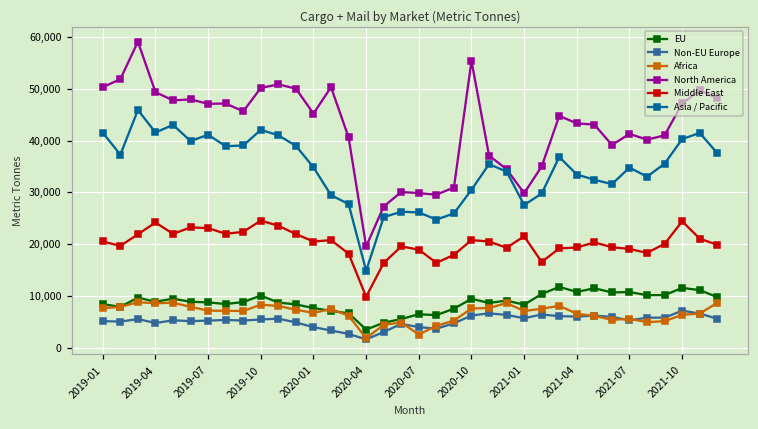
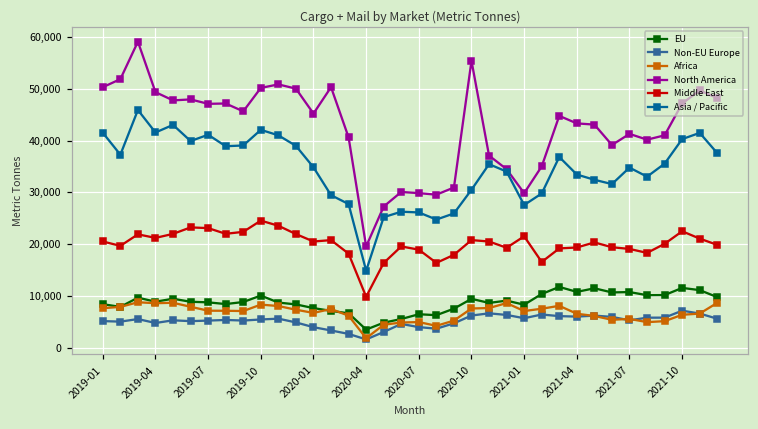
  {
    "EU": {
      "2019-01": "8,000",
      "2019-07": "9,000",
      "2019-10": "10,000",
      "2020-01": "8,000",
      "2020-04": "4,000",
      "2020-07": "6,000",
      "2020-10": "9,000",
      "2021-01": "8,000",
      "2021-04": "11,000",
      "2021-07": "11,000",
      "2021-10": "12,000"
    },
    "Africa": {
      "2019-01": "8,000",
      "2019-07": "7,000",
      "2019-10": "8,000",
      "2020-01": "7,000",
-     "2020-07": "3,000",
+     "2020-07": "5,000",
      "2020-10": "8,000",
      "2021-01": "7,000",
      "2021-04": "7,000",
      "2021-10": "6,000"
    },
    "North America": {
      "2019-01": "50,000",
      "2019-04": "49,000",
      "2019-07": "47,000",
      "2019-10": "50,000",
      "2020-01": "45,000",
      "2020-04": "20,000",
      "2020-07": "30,000",
      "2020-10": "55,000",
      "2021-01": "30,000",
      "2021-04": "43,000",
      "2021-07": "41,000"
    },
    "Middle East": {
      "2019-01": "21,000",
-     "2019-04": "24,000",
+     "2019-04": "21,000",
      "2019-07": "23,000",
      "2019-10": "25,000",
      "2020-01": "21,000",
      "2020-04": "10,000",
      "2020-07": "19,000",
      "2020-10": "21,000",
      "2021-01": "22,000",
      "2021-04": "19,000",
      "2021-07": "19,000",
-     "2021-10": "24,000"
+     "2021-10": "22,000"
    }
  }
